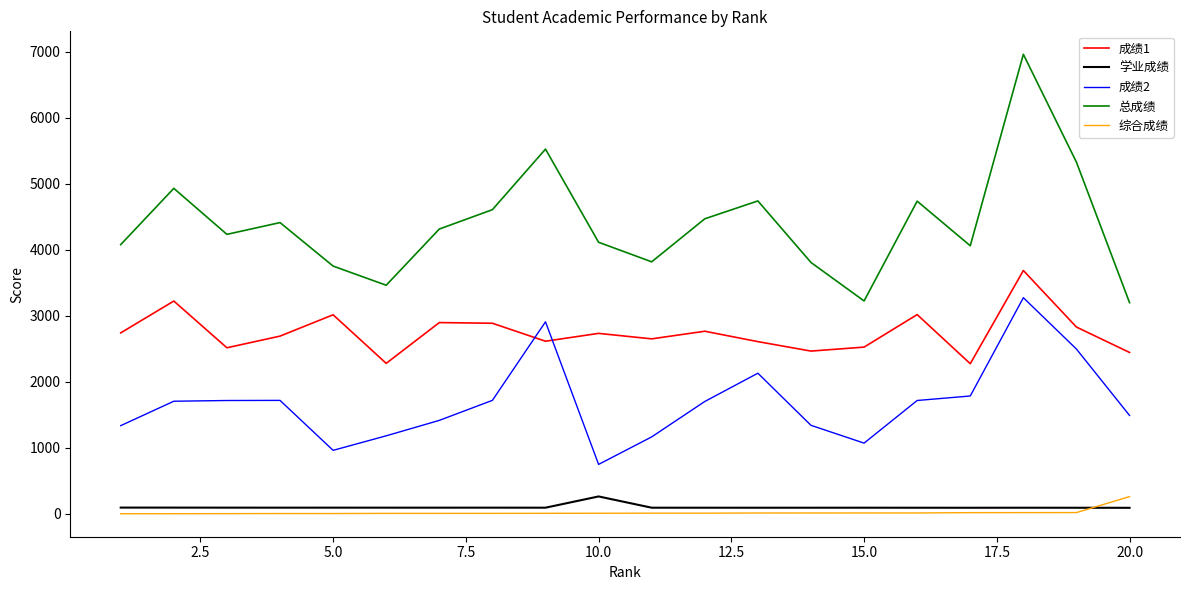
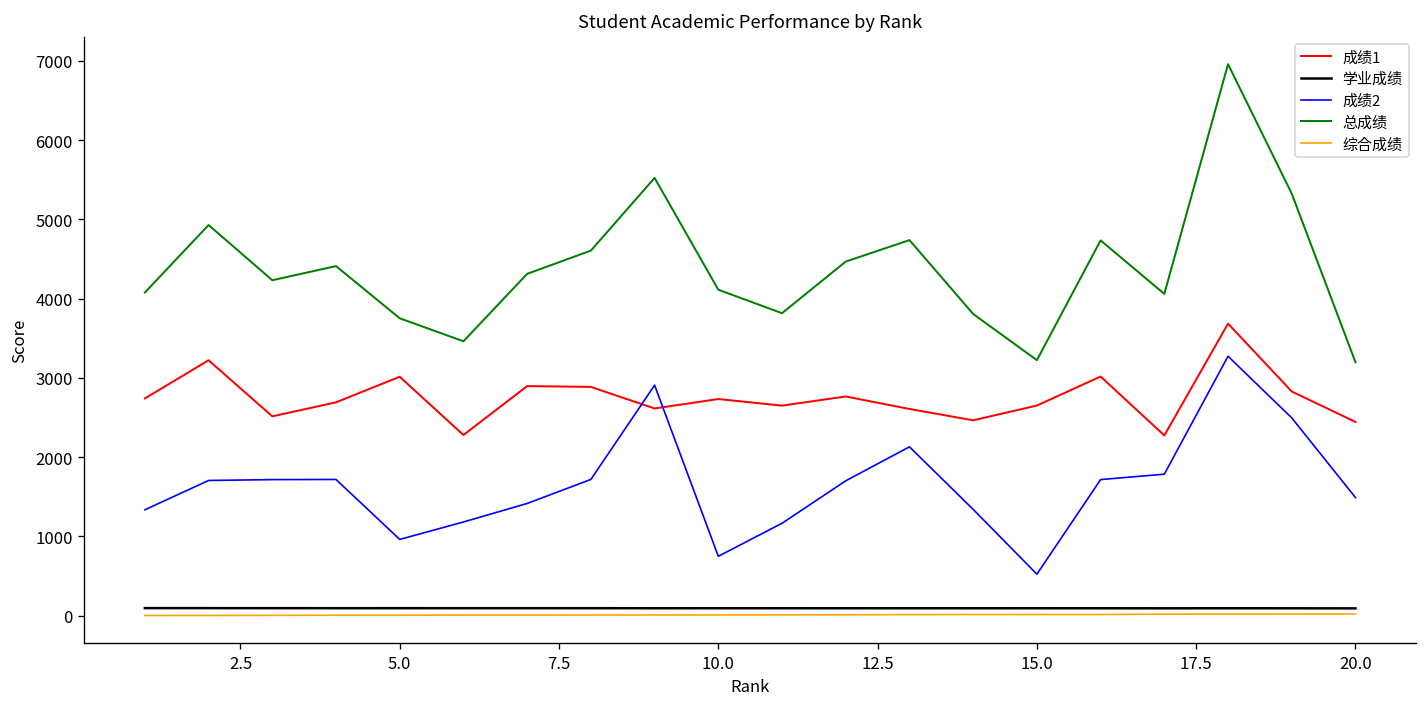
  {
    "成绩1": {
      "5.0": 3000,
      "10.0": 2700,
-     "15.0": 2500,
+     "15.0": 2700,
      "20.0": 2400
    },
    "学业成绩": {
      "5.0": 100,
-     "10.0": 300,
+     "10.0": 100,
      "15.0": 100,
      "20.0": 100
    },
    "成绩2": {
      "5.0": 1000,
      "10.0": 700,
-     "15.0": 1100,
+     "15.0": 500,
      "20.0": 1500
    },
    "总成绩": {
      "5.0": 3800,
      "10.0": 4100,
      "15.0": 3200,
      "20.0": 3200
    },
    "综合成绩": {
      "5.0": 0,
      "10.0": 0,
      "15.0": 0,
-     "20.0": 300
+     "20.0": 0
    }
  }
